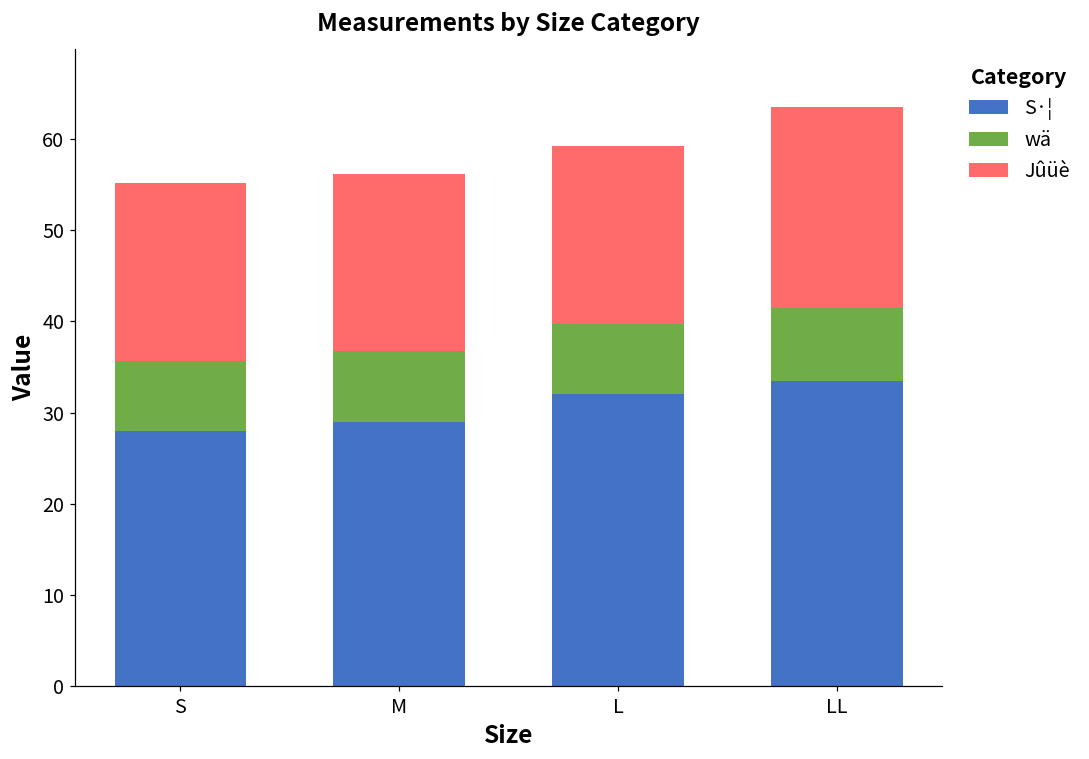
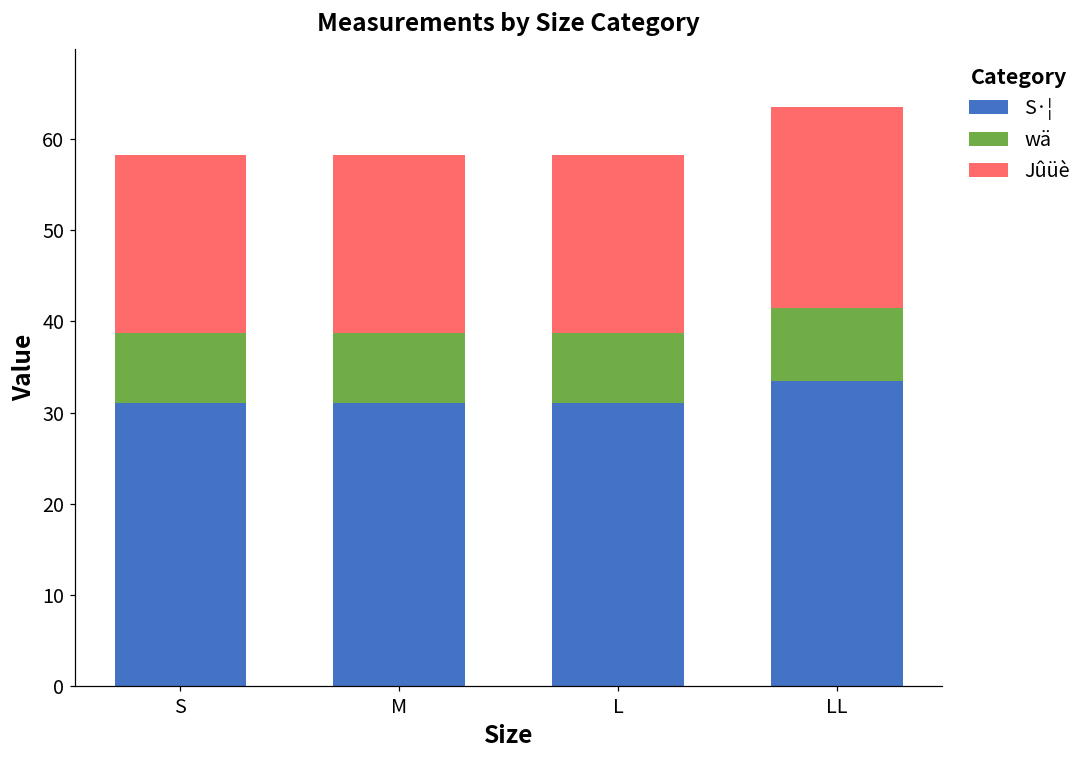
  {
    "S·¦": {
-     "S": 28,
-     "M": 29,
-     "L": 32,
+     "S": 31,
+     "M": 31,
+     "L": 31,
      "LL": 34
    },
    "wä": {
      "S": 8,
      "M": 8,
      "L": 8,
      "LL": 8
    },
    "Jûüè": {
      "S": 20,
      "M": 20,
      "L": 20,
      "LL": 22
    }
  }
